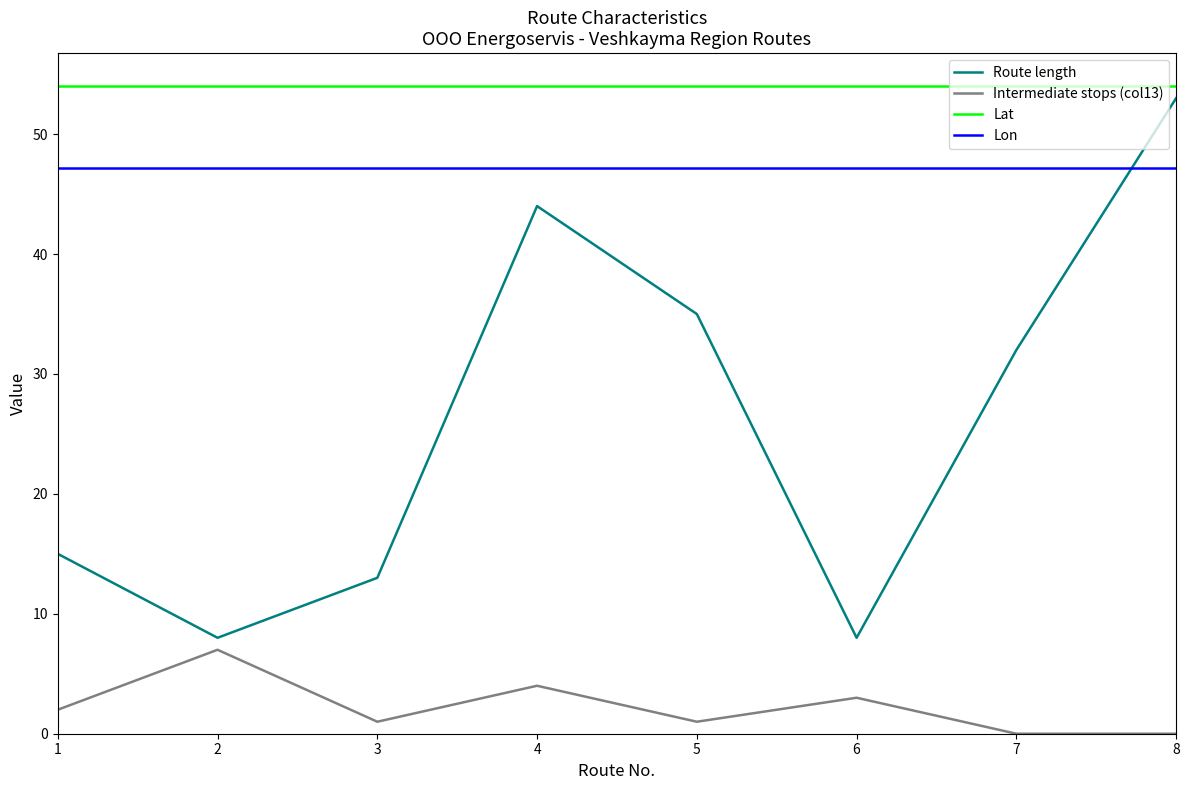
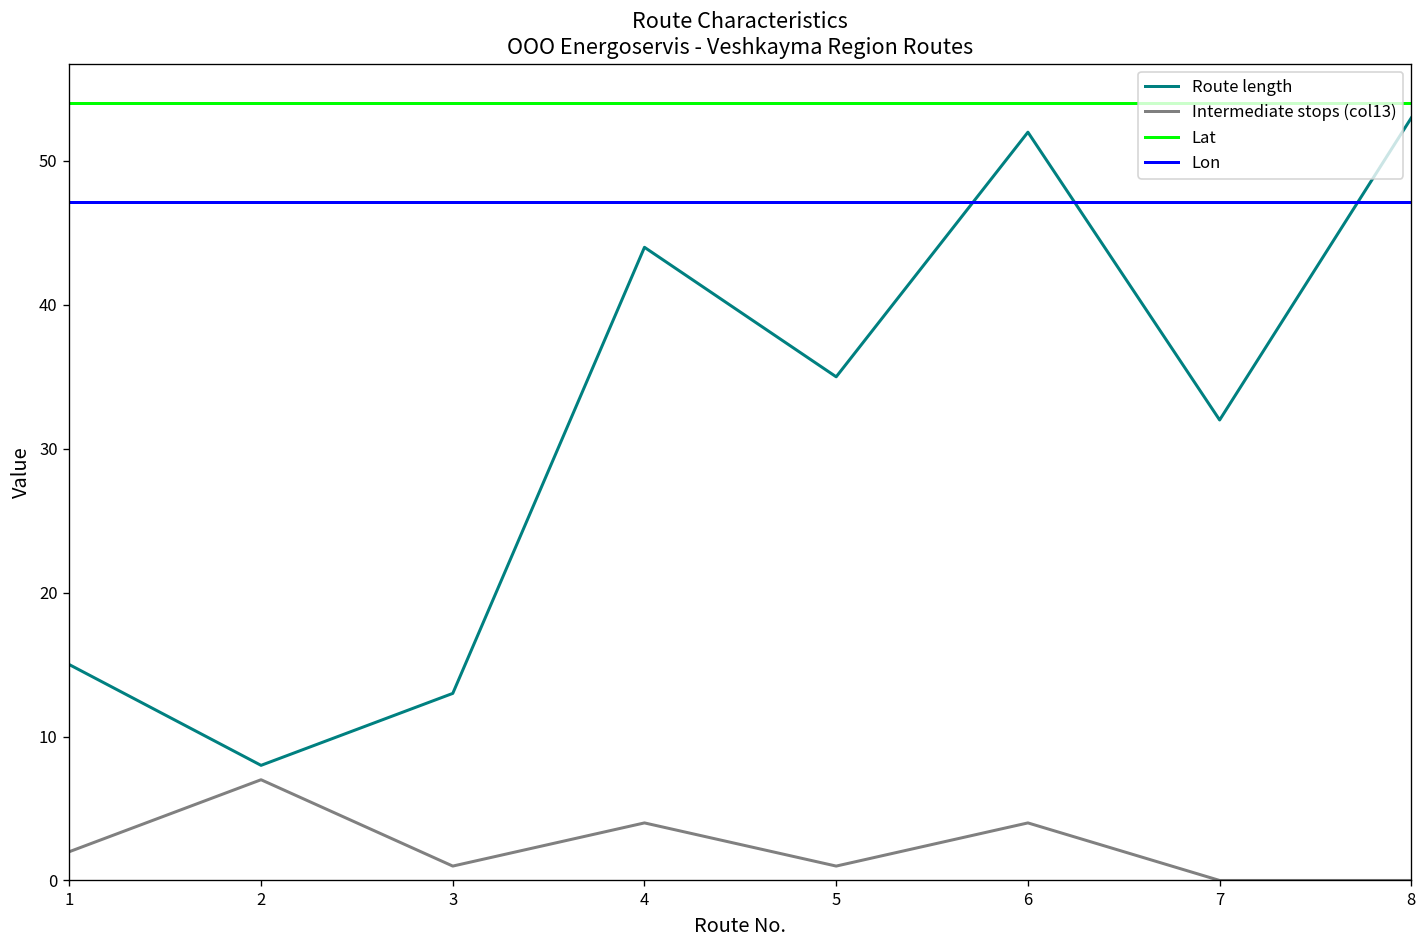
  {
    "Route length": {
      "1": 15,
      "2": 8,
      "3": 13,
      "4": 44,
      "5": 35,
-     "6": 8,
+     "6": 52,
      "7": 32,
      "8": 53
    },
    "Intermediate stops (col13)": {
      "1": 2,
      "2": 7,
      "3": 1,
      "4": 4,
      "5": 1,
-     "6": 3,
+     "6": 4,
      "7": 0,
      "8": 0
    },
    "Lat": {
      "1": 54,
      "2": 54,
      "3": 54,
      "4": 54,
      "5": 54,
      "6": 54,
      "8": 54
    },
    "Lon": {
      "1": 47,
      "2": 47,
      "3": 47,
      "4": 47,
      "5": 47,
      "6": 47,
      "7": 47,
      "8": 47
    }
  }
